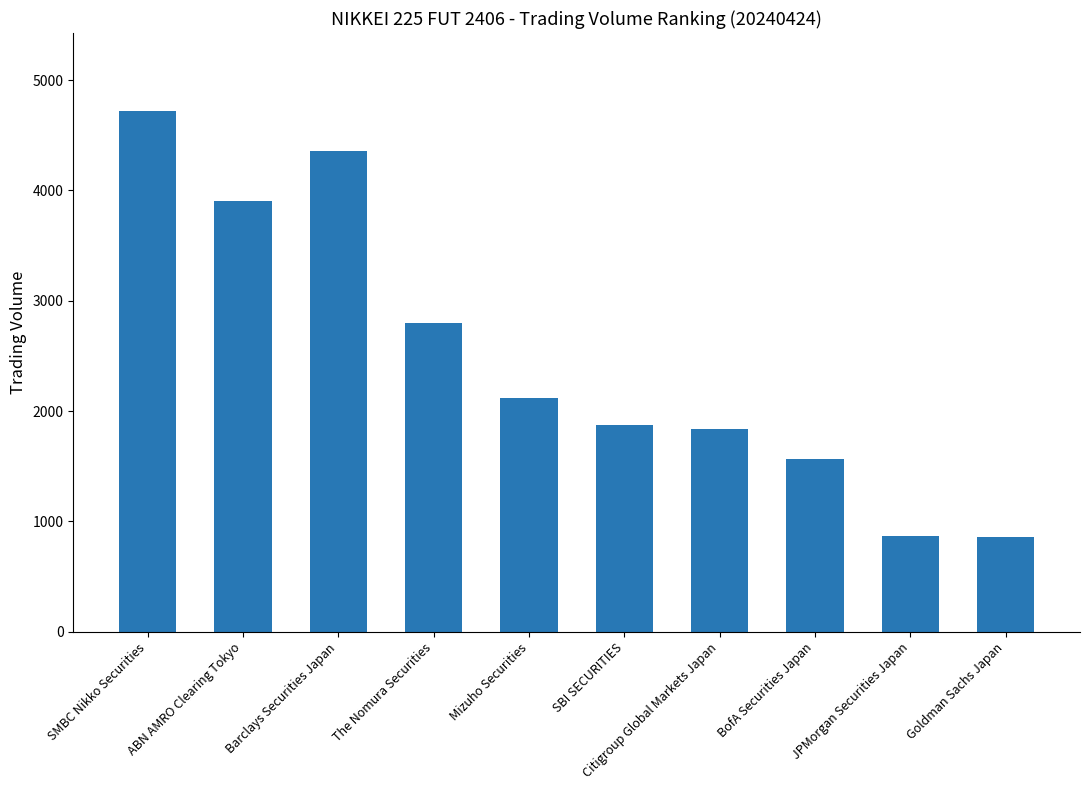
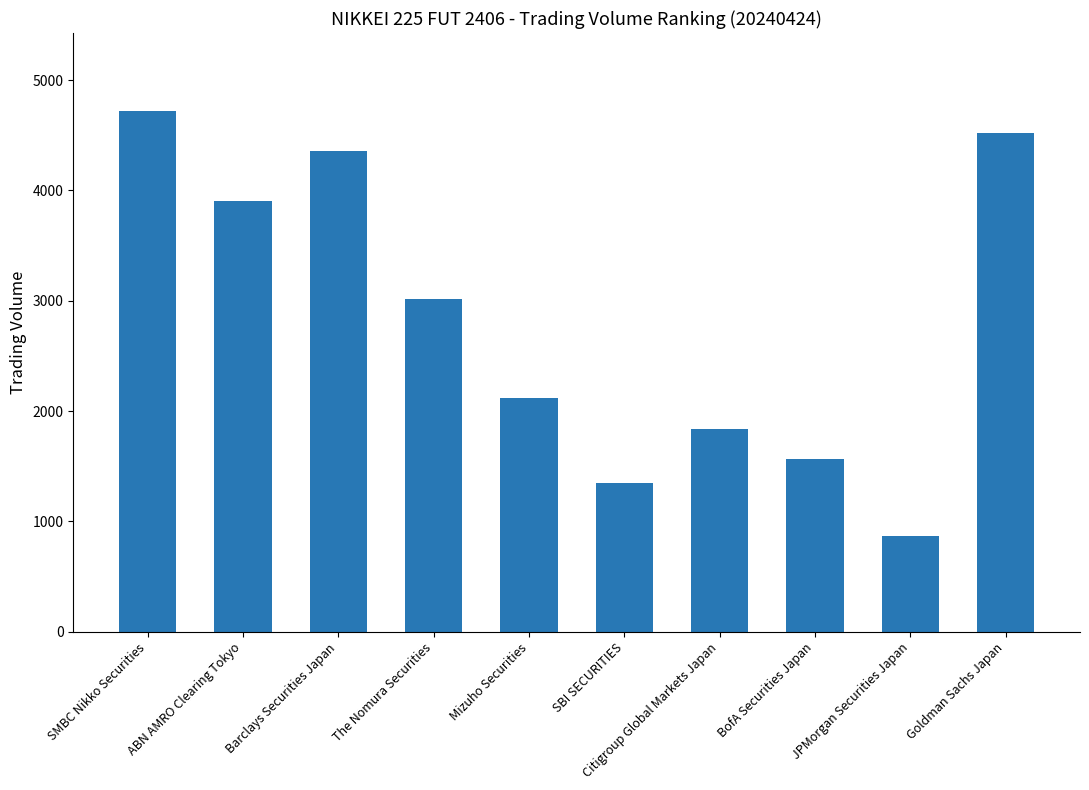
  {
    "SMBC Nikko Securities": 4720,
    "ABN AMRO Clearing Tokyo": 3900,
    "Barclays Securities Japan": 4350,
-   "The Nomura Securities": 2800,
+   "The Nomura Securities": 3020,
    "Mizuho Securities": 2120,
-   "SBI SECURITIES": 1870,
+   "SBI SECURITIES": 1350,
    "Citigroup Global Markets Japan": 1840,
    "BofA Securities Japan": 1570,
    "JPMorgan Securities Japan": 870,
-   "Goldman Sachs Japan": 860
+   "Goldman Sachs Japan": 4520
  }
